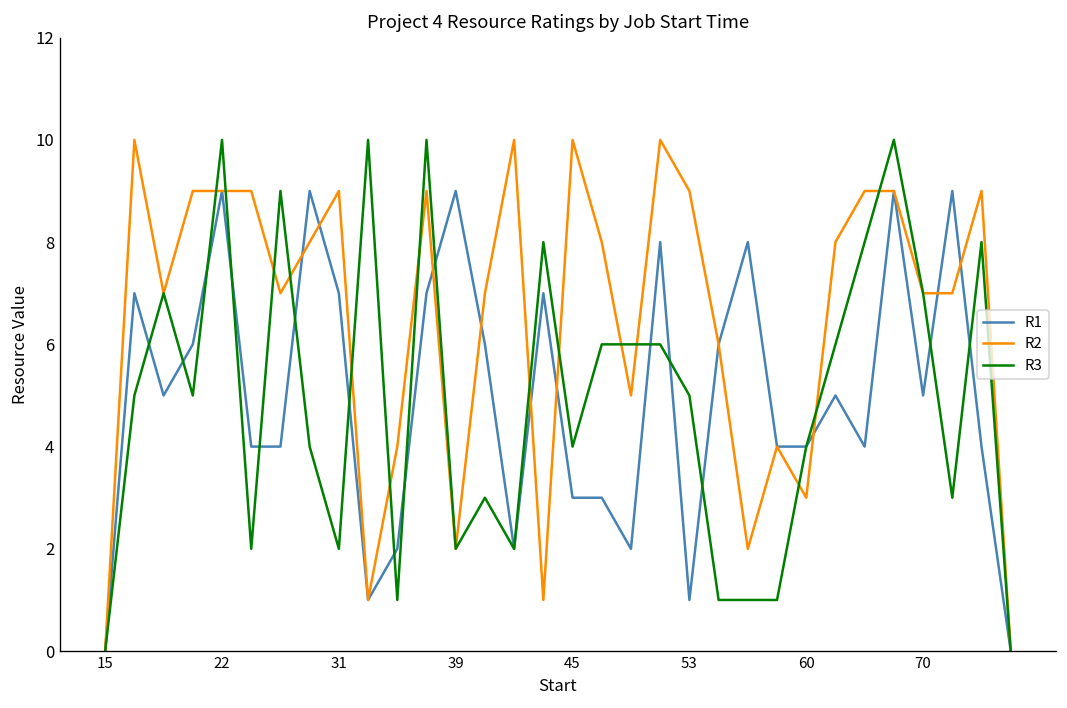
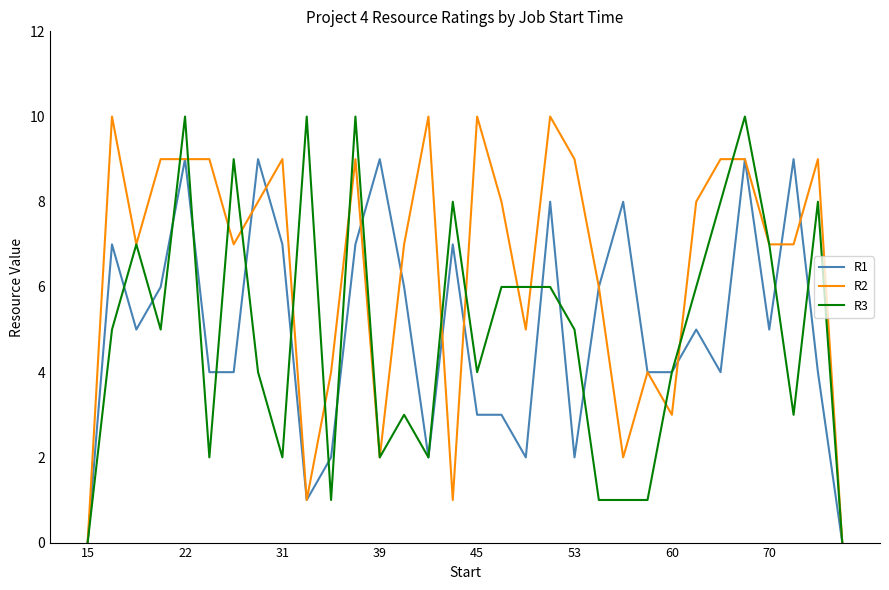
  {
    "R1": {
-     "53": 1
+     "53": 2
    },
    "R2": {
      "53": 9
    },
    "R3": {
      "53": 5
    }
  }
